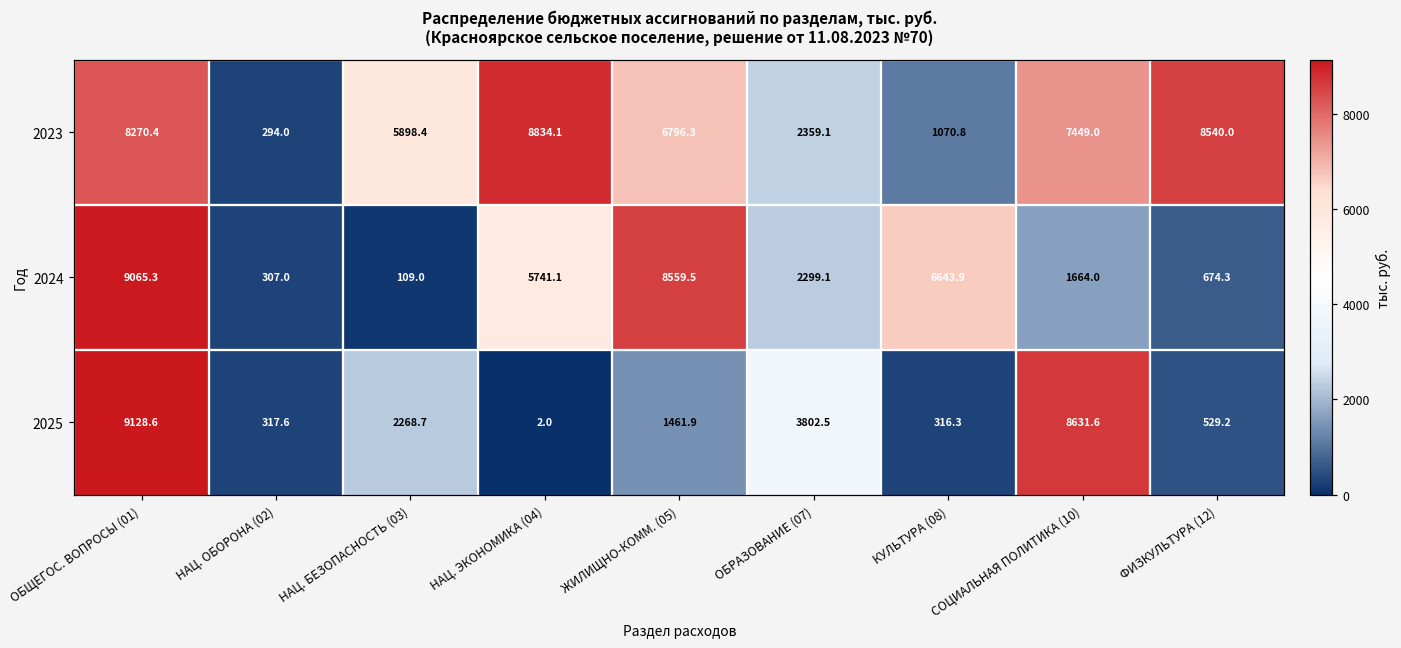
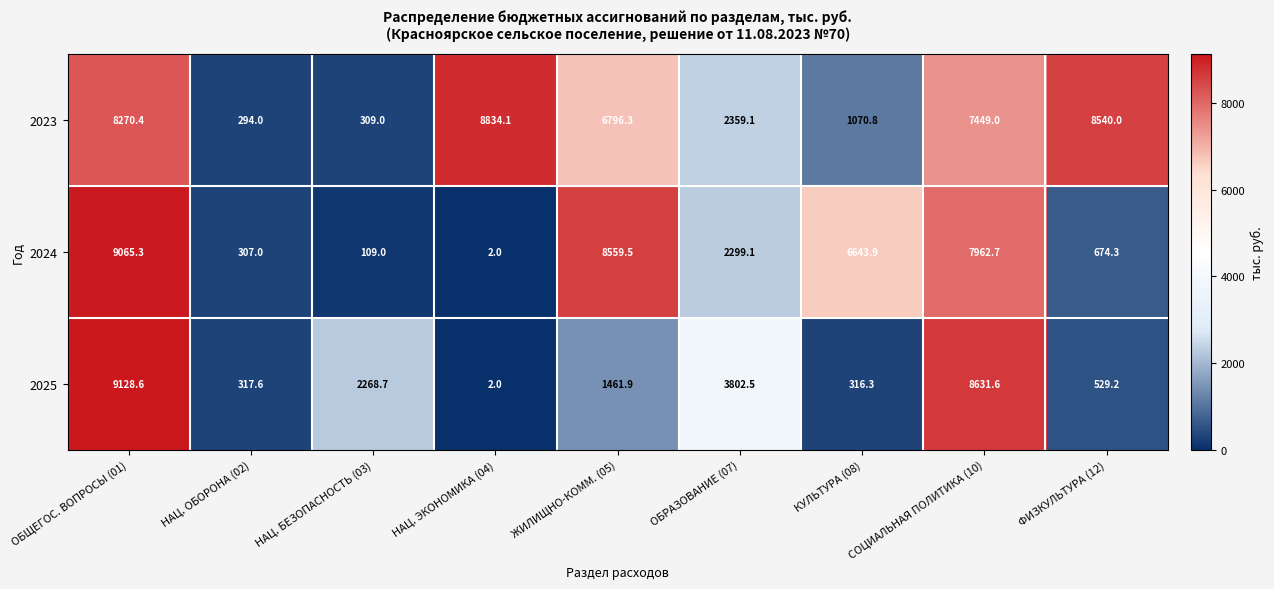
  {
    "2023": {
      "ОБЩЕГОС. ВОПРОСЫ (01)": 8270.4,
      "НАЦ. ОБОРОНА (02)": 294.0,
-     "НАЦ. БЕЗОПАСНОСТЬ (03)": 5898.4,
+     "НАЦ. БЕЗОПАСНОСТЬ (03)": 309.0,
      "НАЦ. ЭКОНОМИКА (04)": 8834.1,
      "ЖИЛИЩНО-КОММ. (05)": 6796.3,
      "ОБРАЗОВАНИЕ (07)": 2359.1,
      "КУЛЬТУРА (08)": 1070.8,
      "СОЦИАЛЬНАЯ ПОЛИТИКА (10)": 7449.0,
      "ФИЗКУЛЬТУРА (12)": 8540.0
    },
    "2024": {
      "ОБЩЕГОС. ВОПРОСЫ (01)": 9065.3,
      "НАЦ. ОБОРОНА (02)": 307.0,
      "НАЦ. БЕЗОПАСНОСТЬ (03)": 109.0,
-     "НАЦ. ЭКОНОМИКА (04)": 5741.1,
+     "НАЦ. ЭКОНОМИКА (04)": 2.0,
      "ЖИЛИЩНО-КОММ. (05)": 8559.5,
      "ОБРАЗОВАНИЕ (07)": 2299.1,
      "КУЛЬТУРА (08)": 6643.9,
-     "СОЦИАЛЬНАЯ ПОЛИТИКА (10)": 1664.0,
+     "СОЦИАЛЬНАЯ ПОЛИТИКА (10)": 7962.7,
      "ФИЗКУЛЬТУРА (12)": 674.3
    },
    "2025": {
      "ОБЩЕГОС. ВОПРОСЫ (01)": 9128.6,
      "НАЦ. ОБОРОНА (02)": 317.6,
      "НАЦ. БЕЗОПАСНОСТЬ (03)": 2268.7,
      "НАЦ. ЭКОНОМИКА (04)": 2.0,
      "ЖИЛИЩНО-КОММ. (05)": 1461.9,
      "ОБРАЗОВАНИЕ (07)": 3802.5,
      "КУЛЬТУРА (08)": 316.3,
      "СОЦИАЛЬНАЯ ПОЛИТИКА (10)": 8631.6,
      "ФИЗКУЛЬТУРА (12)": 529.2
    }
  }
